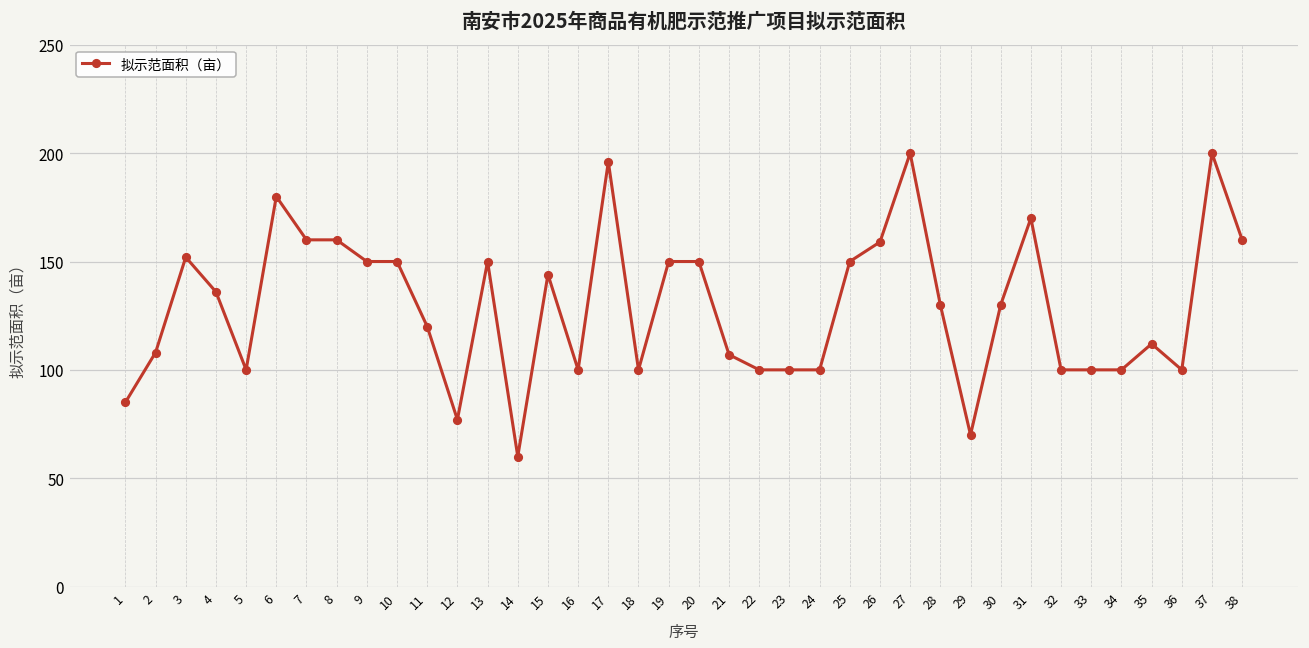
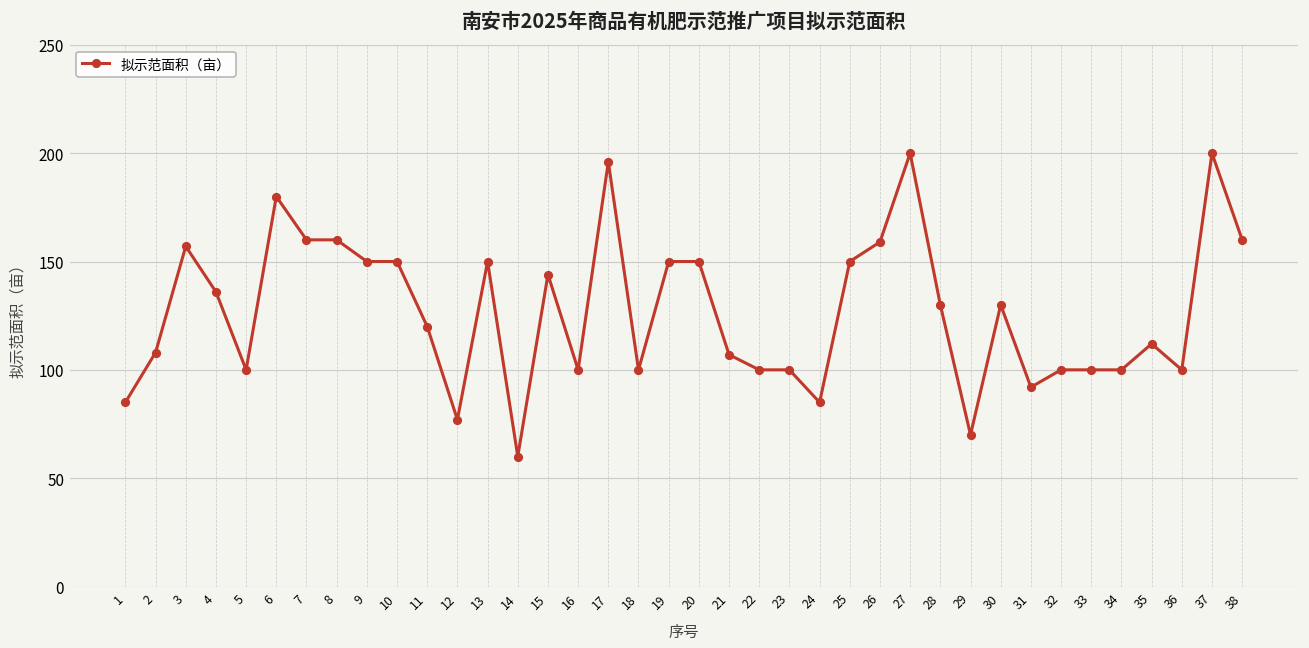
  {
    "1": 85,
    "2": 108,
-   "3": 152,
+   "3": 157,
    "4": 136,
    "5": 100,
    "6": 180,
    "7": 160,
    "8": 160,
    "9": 150,
    "10": 150,
    "11": 120,
    "12": 77,
    "13": 150,
    "14": 60,
    "15": 144,
    "16": 100,
    "17": 196,
    "18": 100,
    "19": 150,
    "20": 150,
    "21": 107,
    "22": 100,
    "23": 100,
-   "24": 100,
+   "24": 85,
    "25": 150,
    "26": 159,
    "27": 200,
    "28": 130,
    "29": 70,
    "30": 130,
-   "31": 170,
+   "31": 92,
    "32": 100,
    "33": 100,
    "34": 100,
    "35": 112,
    "36": 100,
    "37": 200,
    "38": 160
  }
